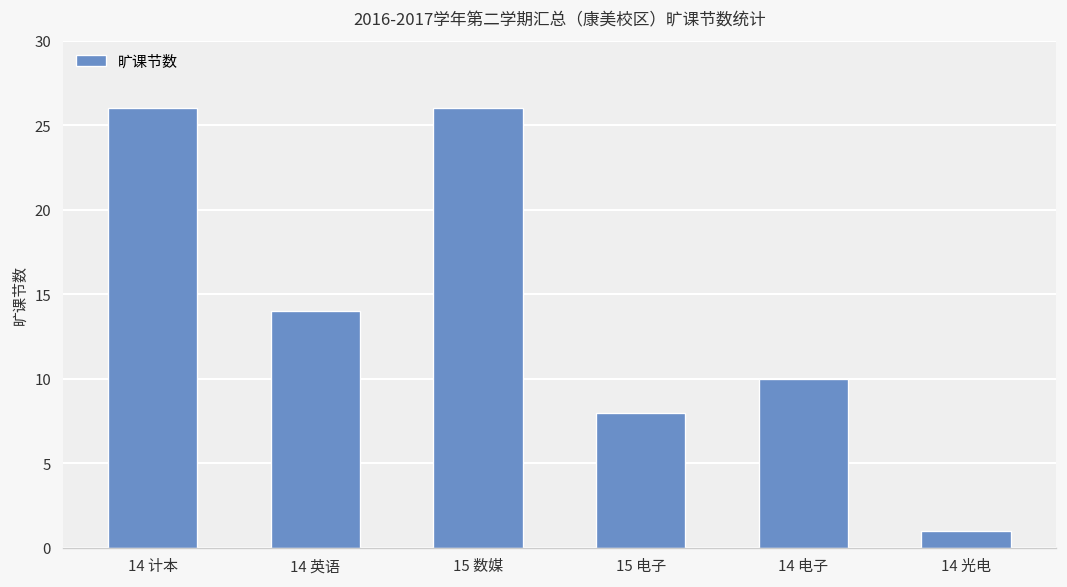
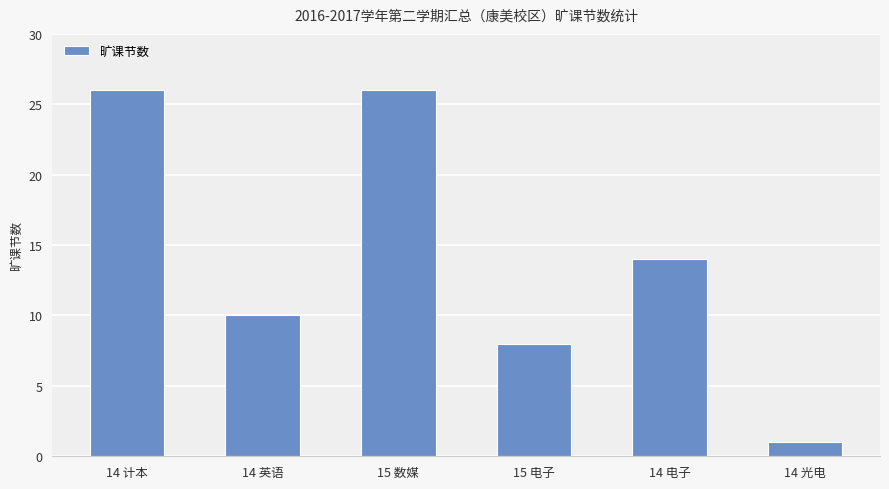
  {
    "14 计本": 26,
-   "14 英语": 14,
+   "14 英语": 10,
    "15 数媒": 26,
    "15 电子": 8,
-   "14 电子": 10,
+   "14 电子": 14,
    "14 光电": 1
  }
